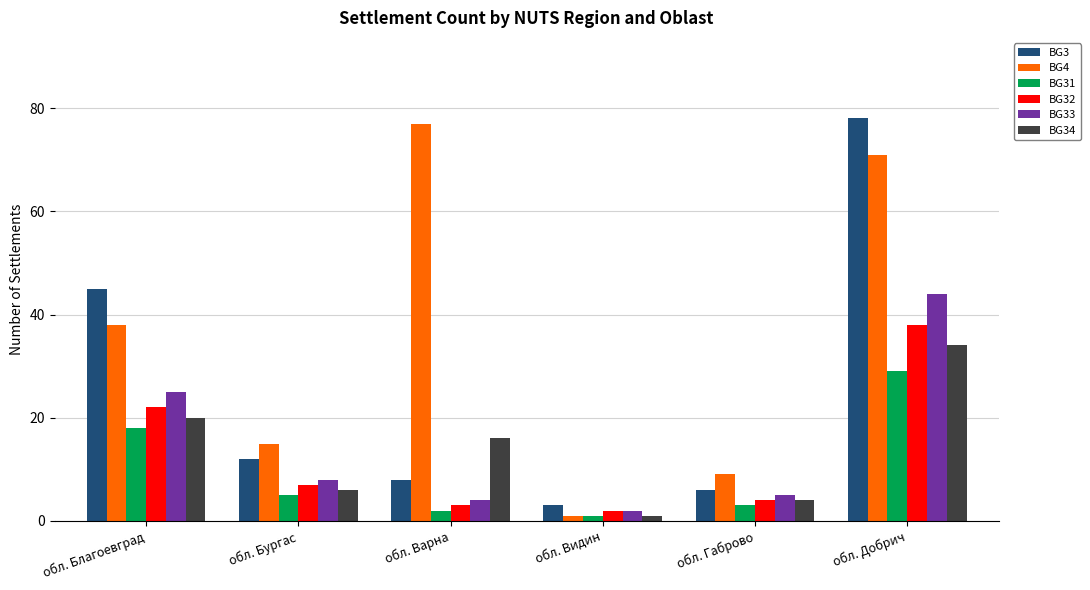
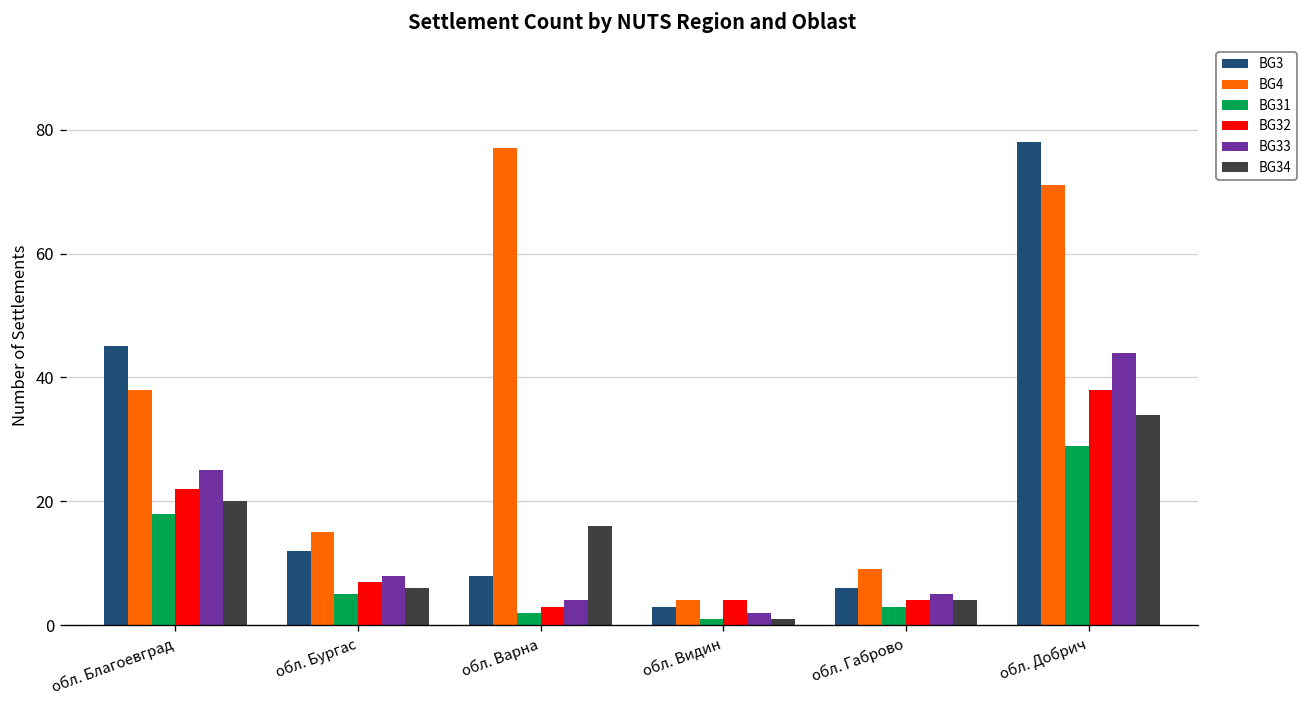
  {
    "BG3": {
      "обл. Благоевград": 45,
      "обл. Бургас": 12,
      "обл. Варна": 8,
      "обл. Видин": 3,
      "обл. Габрово": 6,
      "обл. Добрич": 78
    },
    "BG4": {
      "обл. Благоевград": 38,
      "обл. Бургас": 15,
      "обл. Варна": 77,
-     "обл. Видин": 1,
+     "обл. Видин": 4,
      "обл. Габрово": 9,
      "обл. Добрич": 71
    },
    "BG31": {
      "обл. Благоевград": 18,
      "обл. Бургас": 5,
      "обл. Варна": 2,
      "обл. Видин": 1,
      "обл. Габрово": 3,
      "обл. Добрич": 29
    },
    "BG32": {
      "обл. Благоевград": 22,
      "обл. Бургас": 7,
      "обл. Варна": 3,
-     "обл. Видин": 2,
+     "обл. Видин": 4,
      "обл. Габрово": 4,
      "обл. Добрич": 38
    },
    "BG33": {
      "обл. Благоевград": 25,
      "обл. Бургас": 8,
      "обл. Варна": 4,
      "обл. Видин": 2,
      "обл. Габрово": 5,
      "обл. Добрич": 44
    },
    "BG34": {
      "обл. Благоевград": 20,
      "обл. Бургас": 6,
      "обл. Варна": 16,
      "обл. Видин": 1,
      "обл. Габрово": 4,
      "обл. Добрич": 34
    }
  }
